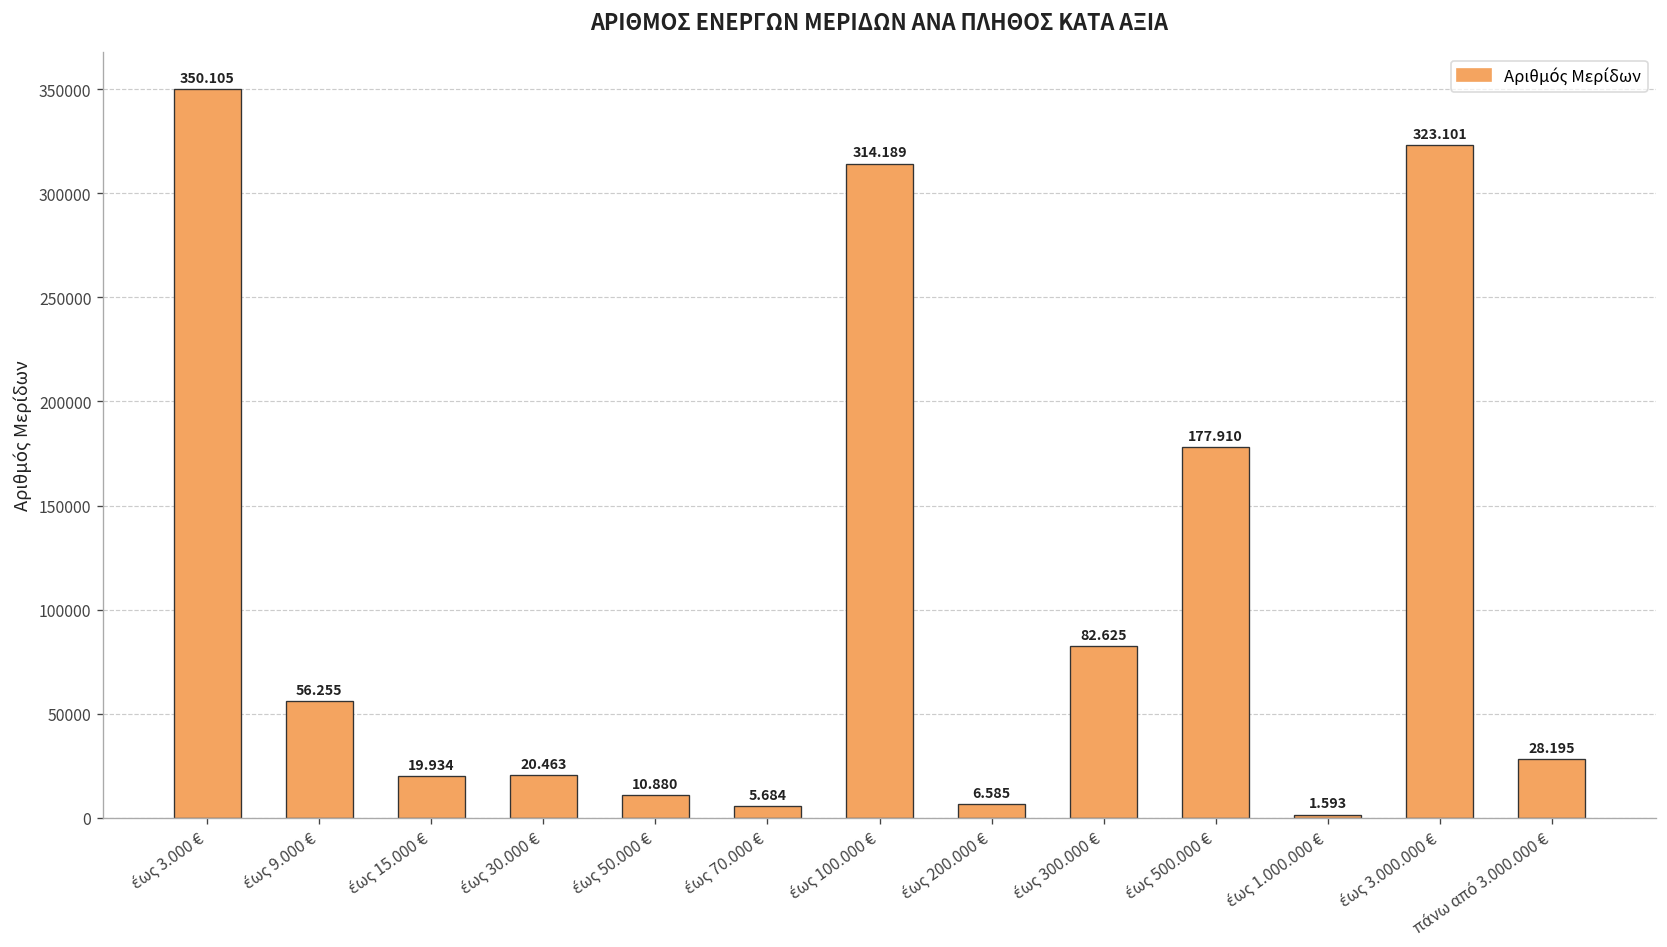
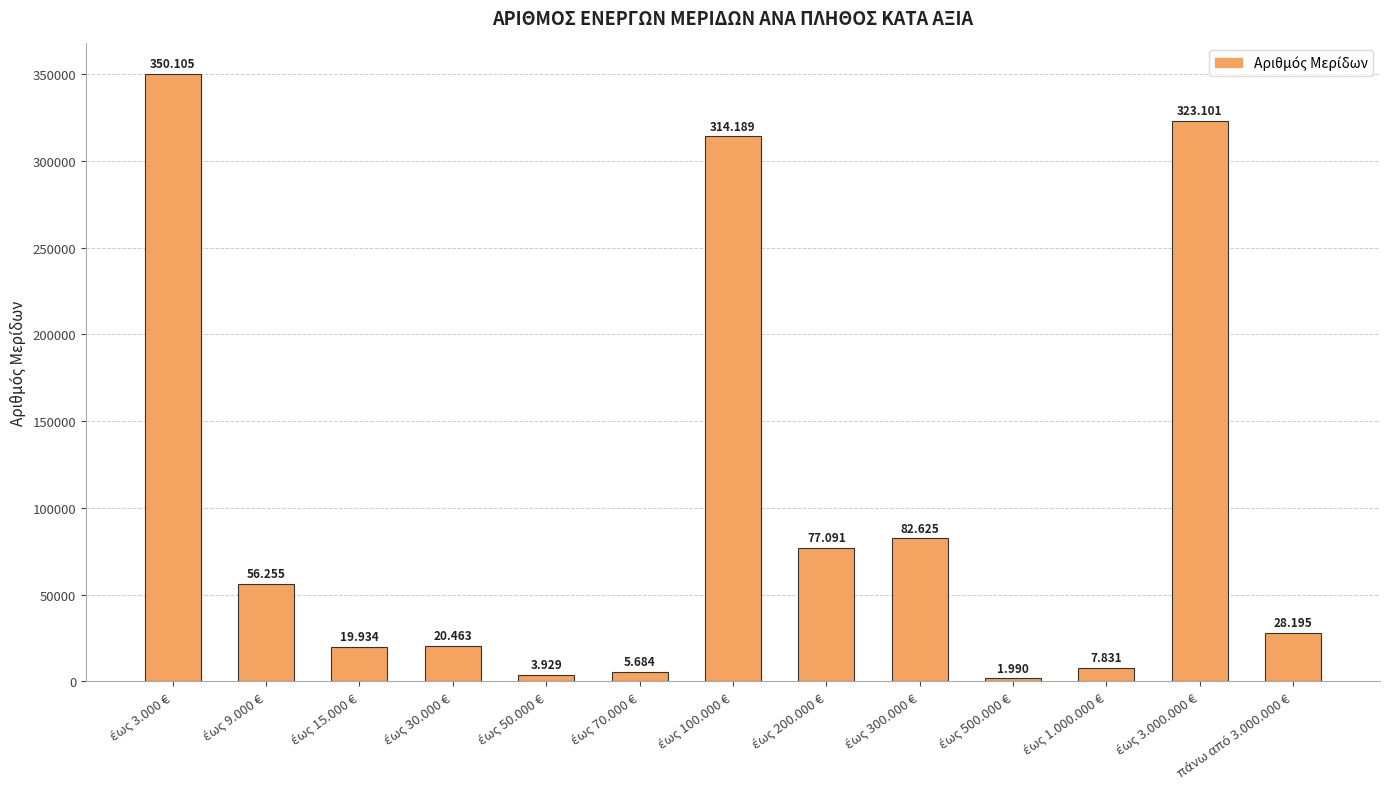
  {
-   "έως 50.000 €": 10.880,
-   "έως 200.000 €": 6.585,
-   "έως 500.000 €": 177.910,
-   "έως 1.000.000 €": 1.593
+   "έως 50.000 €": 3.929,
+   "έως 200.000 €": 77.091,
+   "έως 500.000 €": 1.990,
+   "έως 1.000.000 €": 7.831
  }
